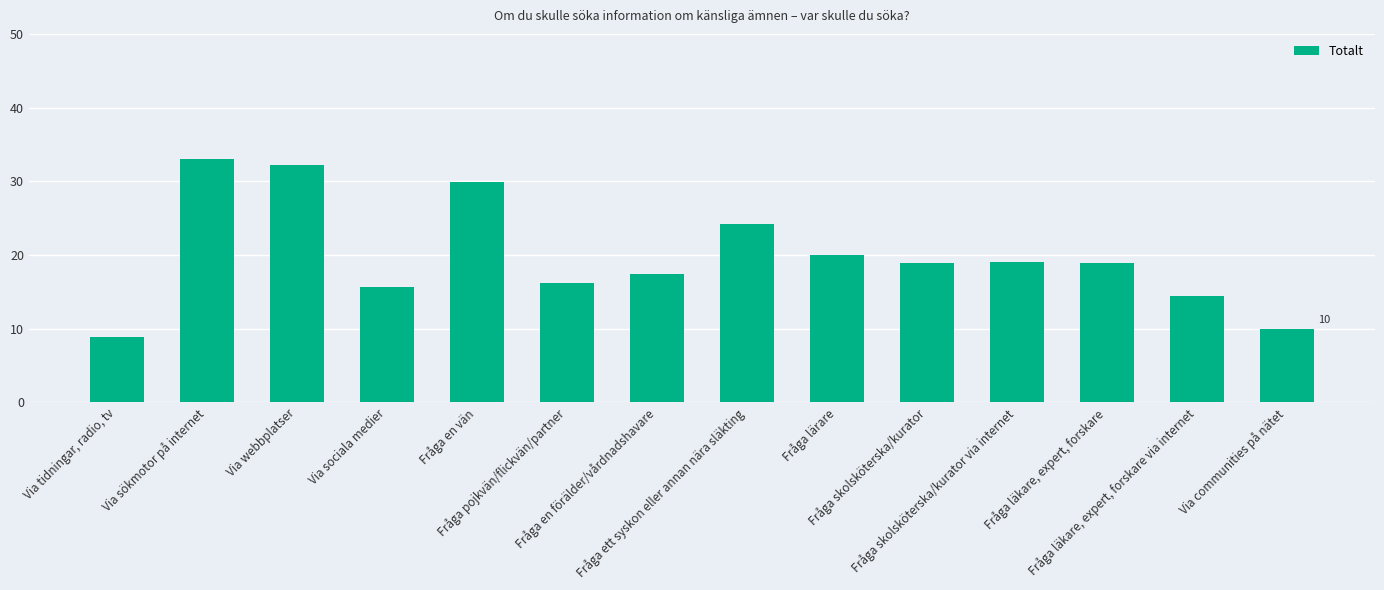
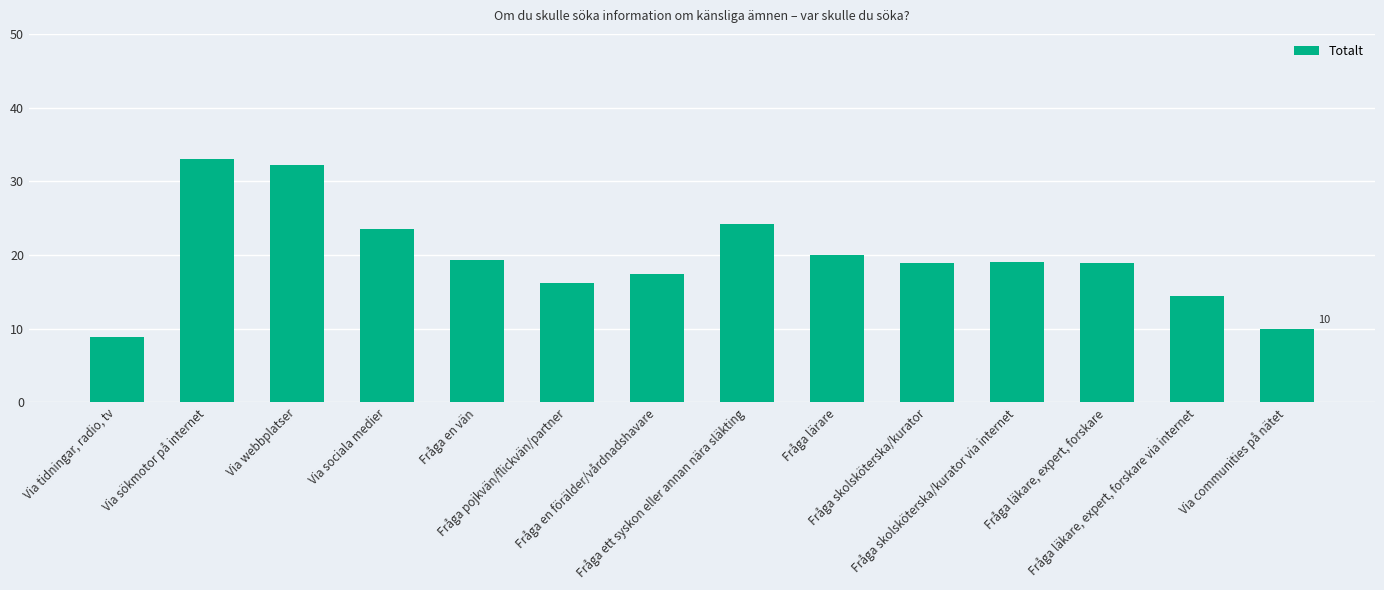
  {
    "Via tidningar, radio, tv": 9,
    "Via sökmotor på internet": 33,
    "Via webbplatser": 32,
-   "Via sociala medier": 16,
-   "Fråga en vän": 30,
+   "Via sociala medier": 24,
+   "Fråga en vän": 19,
    "Fråga pojkvän/flickvän/partner": 16,
    "Fråga en förälder/vårdnadshavare": 17,
    "Fråga ett syskon eller annan nära släkting": 24,
    "Fråga lärare": 20,
    "Fråga skolsköterska/kurator": 19,
    "Fråga skolsköterska/kurator via internet": 19,
    "Fråga läkare, expert, forskare": 19,
    "Fråga läkare, expert, forskare via internet": 14
  }
